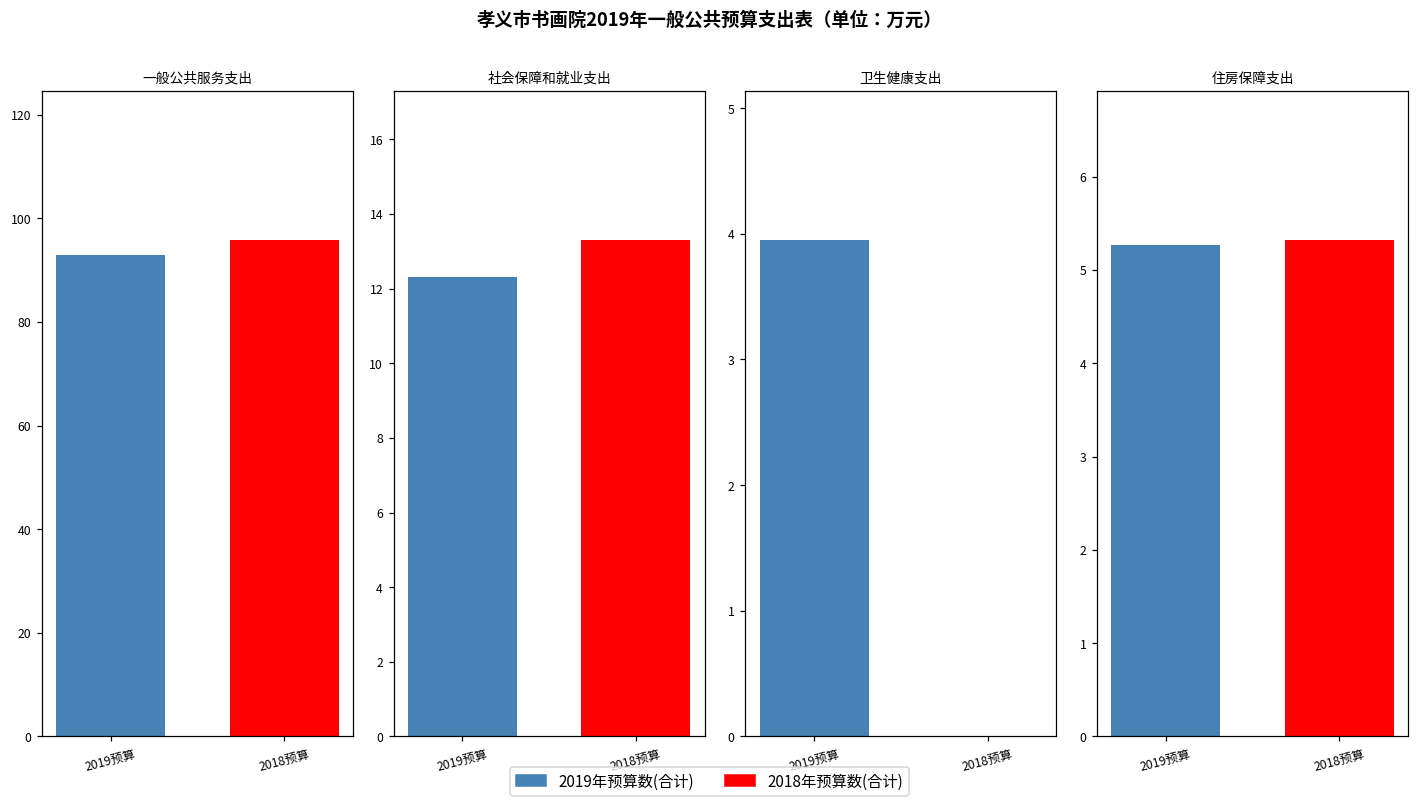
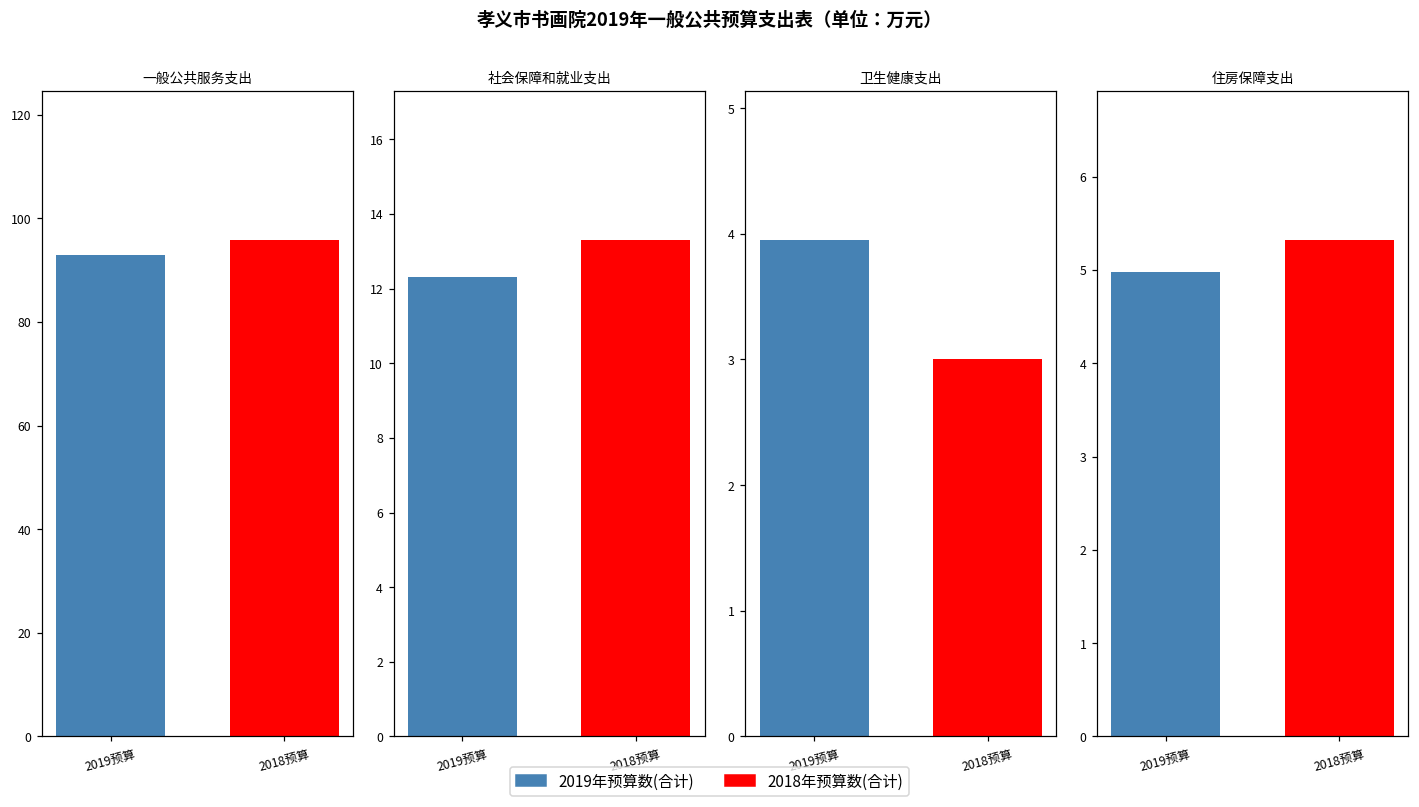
  {
    "一般公共服务支出": {
      "2019预算": 93,
      "2018预算": 96
    },
    "社会保障和就业支出": {
      "2019预算": 12.3,
      "2018预算": 13.3
    },
    "卫生健康支出": {
      "2019预算": 3.95,
-     "2018预算": 0
+     "2018预算": 3
    },
    "住房保障支出": {
-     "2019预算": 5.3,
+     "2019预算": 5.0,
      "2018预算": 5.3
    }
  }
